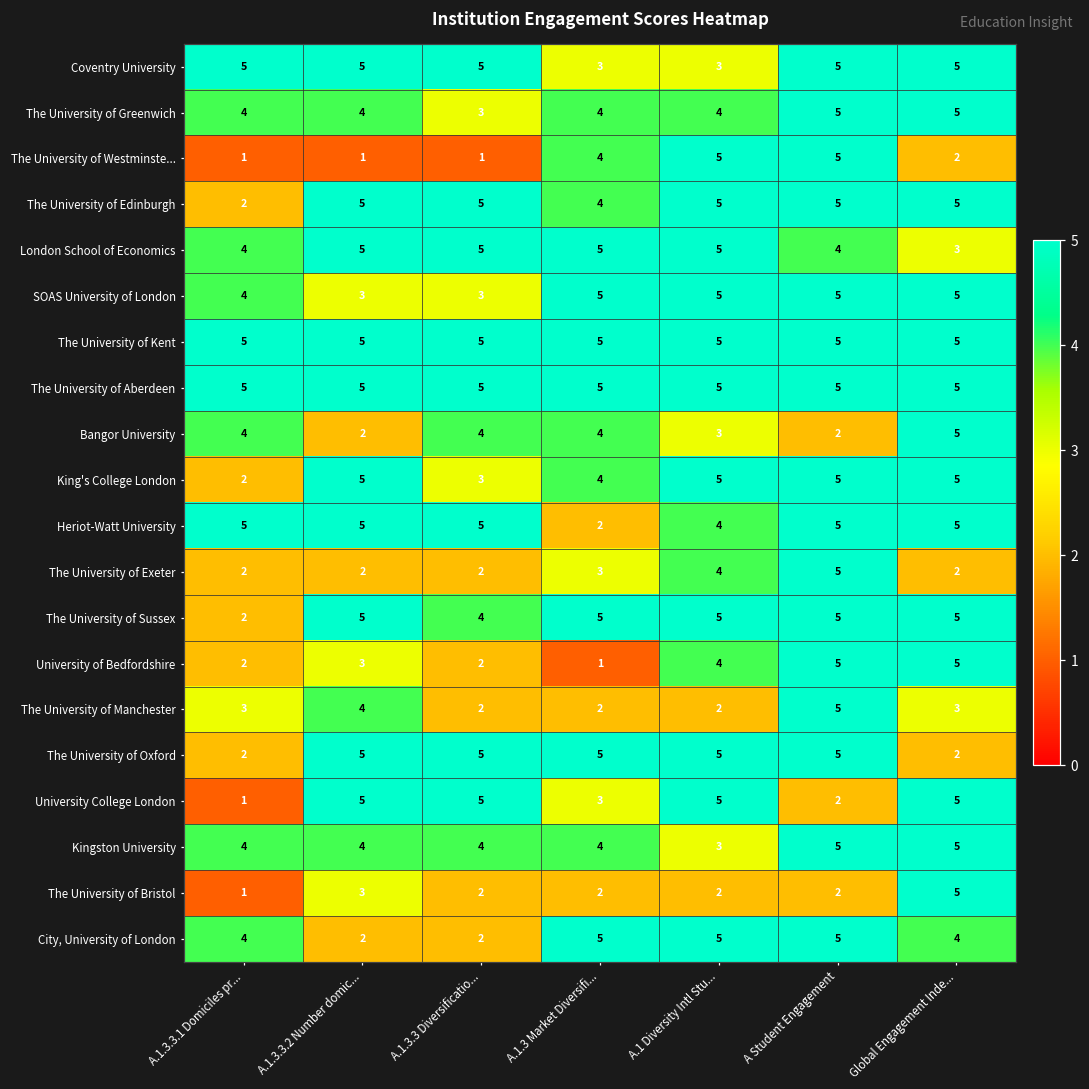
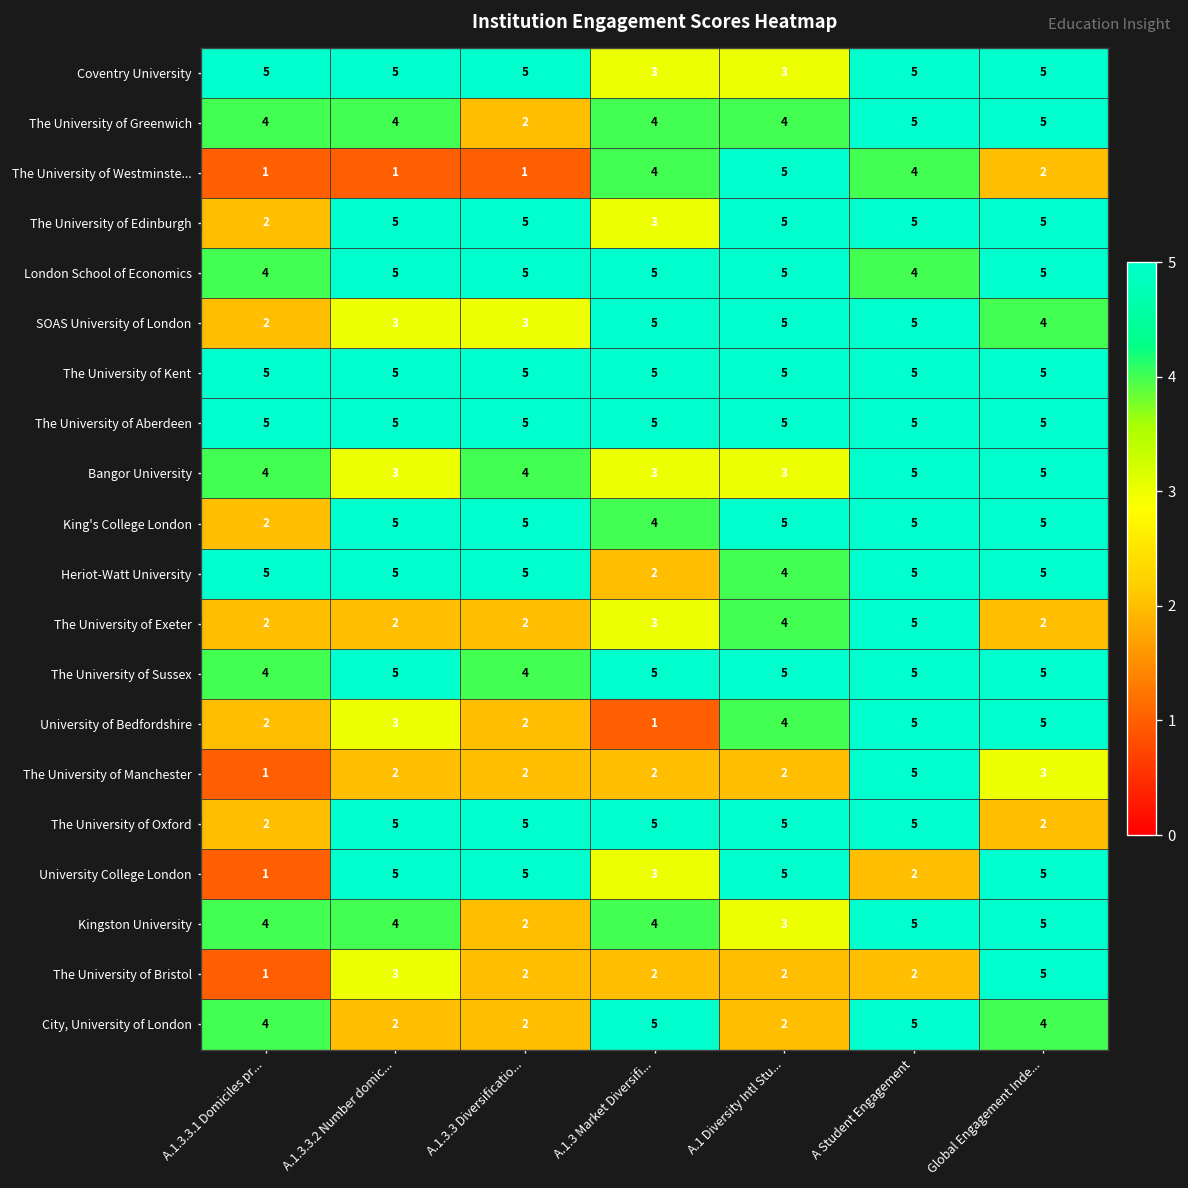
  {
    "Coventry University": {
      "A.1.3.3.1 Domiciles pr...": 5,
      "A.1.3.3.2 Number domic...": 5,
      "A.1.3.3 Diversificatio...": 5,
      "A.1.3 Market Diversifi...": 3,
      "A.1 Diversity Intl Stu...": 3,
      "A Student Engagement": 5,
      "Global Engagement Inde...": 5
    },
    "The University of Greenwich": {
      "A.1.3.3.1 Domiciles pr...": 4,
      "A.1.3.3.2 Number domic...": 4,
-     "A.1.3.3 Diversificatio...": 3,
+     "A.1.3.3 Diversificatio...": 2,
      "A.1.3 Market Diversifi...": 4,
      "A.1 Diversity Intl Stu...": 4,
      "A Student Engagement": 5,
      "Global Engagement Inde...": 5
    },
    "The University of Westminste...": {
      "A.1.3.3.1 Domiciles pr...": 1,
      "A.1.3.3.2 Number domic...": 1,
      "A.1.3.3 Diversificatio...": 1,
      "A.1.3 Market Diversifi...": 4,
      "A.1 Diversity Intl Stu...": 5,
-     "A Student Engagement": 5,
+     "A Student Engagement": 4,
      "Global Engagement Inde...": 2
    },
    "The University of Edinburgh": {
      "A.1.3.3.1 Domiciles pr...": 2,
      "A.1.3.3.2 Number domic...": 5,
      "A.1.3.3 Diversificatio...": 5,
-     "A.1.3 Market Diversifi...": 4,
+     "A.1.3 Market Diversifi...": 3,
      "A.1 Diversity Intl Stu...": 5,
      "A Student Engagement": 5,
      "Global Engagement Inde...": 5
    },
    "London School of Economics": {
      "A.1.3.3.1 Domiciles pr...": 4,
      "A.1.3.3.2 Number domic...": 5,
      "A.1.3.3 Diversificatio...": 5,
      "A.1.3 Market Diversifi...": 5,
      "A.1 Diversity Intl Stu...": 5,
      "A Student Engagement": 4,
-     "Global Engagement Inde...": 3
+     "Global Engagement Inde...": 5
    },
    "SOAS University of London": {
-     "A.1.3.3.1 Domiciles pr...": 4,
+     "A.1.3.3.1 Domiciles pr...": 2,
      "A.1.3.3.2 Number domic...": 3,
      "A.1.3.3 Diversificatio...": 3,
      "A.1.3 Market Diversifi...": 5,
      "A.1 Diversity Intl Stu...": 5,
      "A Student Engagement": 5,
-     "Global Engagement Inde...": 5
+     "Global Engagement Inde...": 4
    },
    "The University of Kent": {
      "A.1.3.3.1 Domiciles pr...": 5,
      "A.1.3.3.2 Number domic...": 5,
      "A.1.3.3 Diversificatio...": 5,
      "A.1.3 Market Diversifi...": 5,
      "A.1 Diversity Intl Stu...": 5,
      "A Student Engagement": 5,
      "Global Engagement Inde...": 5
    },
    "The University of Aberdeen": {
      "A.1.3.3.1 Domiciles pr...": 5,
      "A.1.3.3.2 Number domic...": 5,
      "A.1.3.3 Diversificatio...": 5,
      "A.1.3 Market Diversifi...": 5,
      "A.1 Diversity Intl Stu...": 5,
      "A Student Engagement": 5,
      "Global Engagement Inde...": 5
    },
    "Bangor University": {
      "A.1.3.3.1 Domiciles pr...": 4,
-     "A.1.3.3.2 Number domic...": 2,
+     "A.1.3.3.2 Number domic...": 3,
      "A.1.3.3 Diversificatio...": 4,
-     "A.1.3 Market Diversifi...": 4,
+     "A.1.3 Market Diversifi...": 3,
      "A.1 Diversity Intl Stu...": 3,
-     "A Student Engagement": 2,
+     "A Student Engagement": 5,
      "Global Engagement Inde...": 5
    },
    "King's College London": {
      "A.1.3.3.1 Domiciles pr...": 2,
      "A.1.3.3.2 Number domic...": 5,
-     "A.1.3.3 Diversificatio...": 3,
+     "A.1.3.3 Diversificatio...": 5,
      "A.1.3 Market Diversifi...": 4,
      "A.1 Diversity Intl Stu...": 5,
      "A Student Engagement": 5,
      "Global Engagement Inde...": 5
    },
    "Heriot-Watt University": {
      "A.1.3.3.1 Domiciles pr...": 5,
      "A.1.3.3.2 Number domic...": 5,
      "A.1.3.3 Diversificatio...": 5,
      "A.1.3 Market Diversifi...": 2,
      "A.1 Diversity Intl Stu...": 4,
      "A Student Engagement": 5,
      "Global Engagement Inde...": 5
    },
    "The University of Exeter": {
      "A.1.3.3.1 Domiciles pr...": 2,
      "A.1.3.3.2 Number domic...": 2,
      "A.1.3.3 Diversificatio...": 2,
      "A.1.3 Market Diversifi...": 3,
      "A.1 Diversity Intl Stu...": 4,
      "A Student Engagement": 5,
      "Global Engagement Inde...": 2
    },
    "The University of Sussex": {
-     "A.1.3.3.1 Domiciles pr...": 2,
+     "A.1.3.3.1 Domiciles pr...": 4,
      "A.1.3.3.2 Number domic...": 5,
      "A.1.3.3 Diversificatio...": 4,
      "A.1.3 Market Diversifi...": 5,
      "A.1 Diversity Intl Stu...": 5,
      "A Student Engagement": 5,
      "Global Engagement Inde...": 5
    },
    "University of Bedfordshire": {
      "A.1.3.3.1 Domiciles pr...": 2,
      "A.1.3.3.2 Number domic...": 3,
      "A.1.3.3 Diversificatio...": 2,
      "A.1.3 Market Diversifi...": 1,
      "A.1 Diversity Intl Stu...": 4,
      "A Student Engagement": 5,
      "Global Engagement Inde...": 5
    },
    "The University of Manchester": {
-     "A.1.3.3.1 Domiciles pr...": 3,
-     "A.1.3.3.2 Number domic...": 4,
+     "A.1.3.3.1 Domiciles pr...": 1,
+     "A.1.3.3.2 Number domic...": 2,
      "A.1.3.3 Diversificatio...": 2,
      "A.1.3 Market Diversifi...": 2,
      "A.1 Diversity Intl Stu...": 2,
      "A Student Engagement": 5,
      "Global Engagement Inde...": 3
    },
    "The University of Oxford": {
      "A.1.3.3.1 Domiciles pr...": 2,
      "A.1.3.3.2 Number domic...": 5,
      "A.1.3.3 Diversificatio...": 5,
      "A.1.3 Market Diversifi...": 5,
      "A.1 Diversity Intl Stu...": 5,
      "A Student Engagement": 5,
      "Global Engagement Inde...": 2
    },
    "University College London": {
      "A.1.3.3.1 Domiciles pr...": 1,
      "A.1.3.3.2 Number domic...": 5,
      "A.1.3.3 Diversificatio...": 5,
      "A.1.3 Market Diversifi...": 3,
      "A.1 Diversity Intl Stu...": 5,
      "A Student Engagement": 2,
      "Global Engagement Inde...": 5
    },
    "Kingston University": {
      "A.1.3.3.1 Domiciles pr...": 4,
      "A.1.3.3.2 Number domic...": 4,
-     "A.1.3.3 Diversificatio...": 4,
+     "A.1.3.3 Diversificatio...": 2,
      "A.1.3 Market Diversifi...": 4,
      "A.1 Diversity Intl Stu...": 3,
      "A Student Engagement": 5,
      "Global Engagement Inde...": 5
    },
    "The University of Bristol": {
      "A.1.3.3.1 Domiciles pr...": 1,
      "A.1.3.3.2 Number domic...": 3,
      "A.1.3.3 Diversificatio...": 2,
      "A.1.3 Market Diversifi...": 2,
      "A.1 Diversity Intl Stu...": 2,
      "A Student Engagement": 2,
      "Global Engagement Inde...": 5
    },
    "City, University of London": {
      "A.1.3.3.1 Domiciles pr...": 4,
      "A.1.3.3.2 Number domic...": 2,
      "A.1.3.3 Diversificatio...": 2,
      "A.1.3 Market Diversifi...": 5,
-     "A.1 Diversity Intl Stu...": 5,
+     "A.1 Diversity Intl Stu...": 2,
      "A Student Engagement": 5,
      "Global Engagement Inde...": 4
    }
  }
